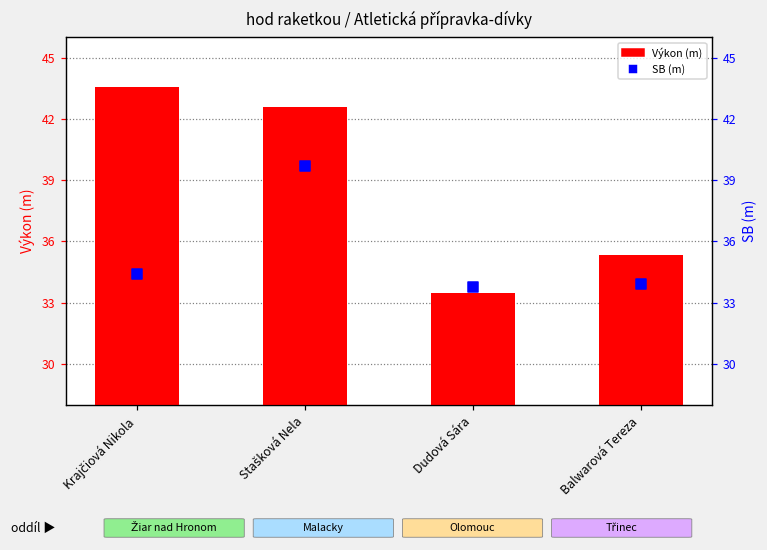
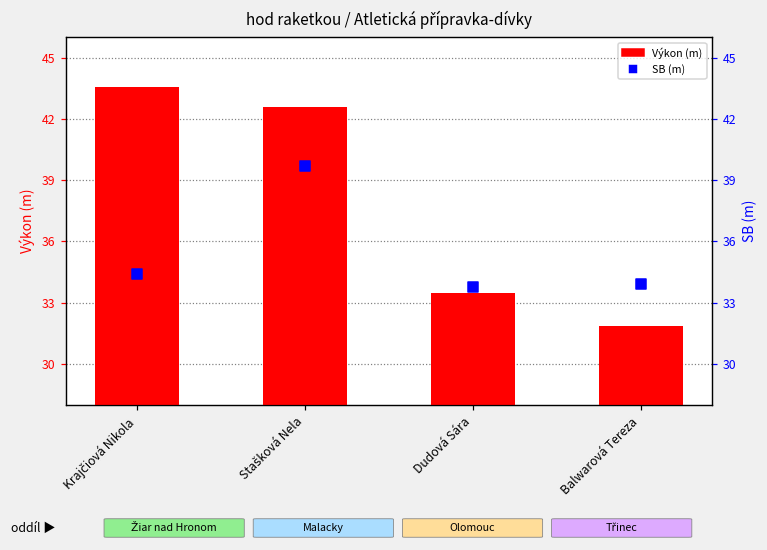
  {
    "Výkon (m)": {
      "Krajčiová Nikola": 43.6,
      "Stašková Nela": 42.6,
      "Dudová Sára": 33.5,
-     "Balwarová Tereza": 35.3
+     "Balwarová Tereza": 31.8
    }
  }
